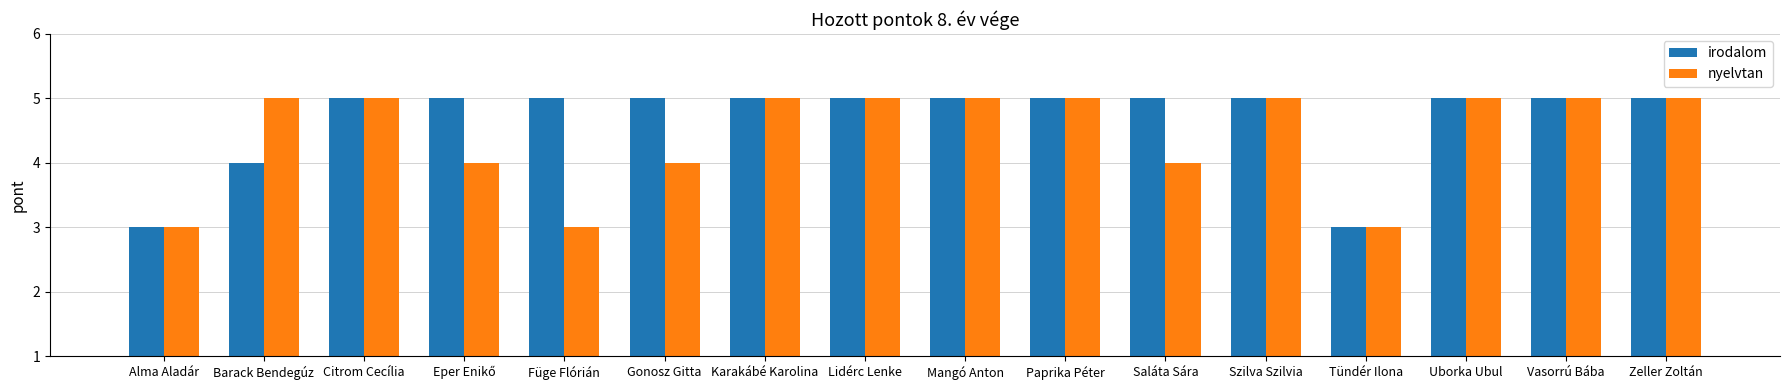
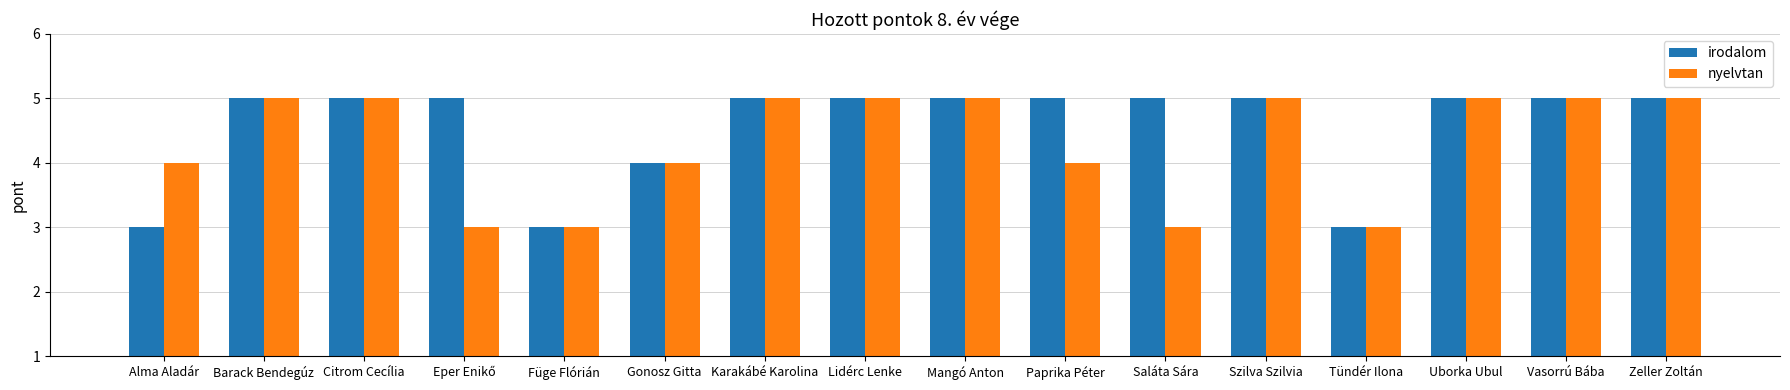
  {
    "irodalom": {
      "Alma Aladár": 3,
-     "Barack Bendegúz": 4,
+     "Barack Bendegúz": 5,
      "Citrom Cecília": 5,
      "Eper Enikő": 5,
-     "Füge Flórián": 5,
-     "Gonosz Gitta": 5,
+     "Füge Flórián": 3,
+     "Gonosz Gitta": 4,
      "Karakábé Karolina": 5,
      "Lidérc Lenke": 5,
      "Mangó Anton": 5,
      "Paprika Péter": 5,
      "Saláta Sára": 5,
      "Szilva Szilvia": 5,
      "Tündér Ilona": 3,
      "Uborka Ubul": 5,
      "Vasorrú Bába": 5,
      "Zeller Zoltán": 5
    },
    "nyelvtan": {
-     "Alma Aladár": 3,
+     "Alma Aladár": 4,
      "Barack Bendegúz": 5,
      "Citrom Cecília": 5,
-     "Eper Enikő": 4,
+     "Eper Enikő": 3,
      "Füge Flórián": 3,
      "Gonosz Gitta": 4,
      "Karakábé Karolina": 5,
      "Lidérc Lenke": 5,
      "Mangó Anton": 5,
-     "Paprika Péter": 5,
-     "Saláta Sára": 4,
+     "Paprika Péter": 4,
+     "Saláta Sára": 3,
      "Szilva Szilvia": 5,
      "Tündér Ilona": 3,
      "Uborka Ubul": 5,
      "Vasorrú Bába": 5,
      "Zeller Zoltán": 5
    }
  }
